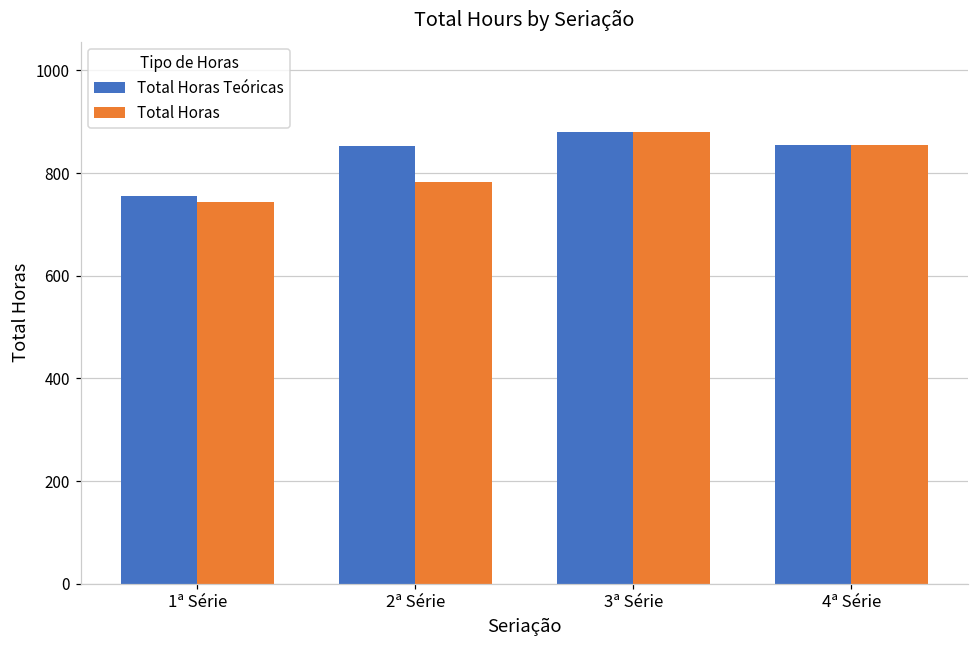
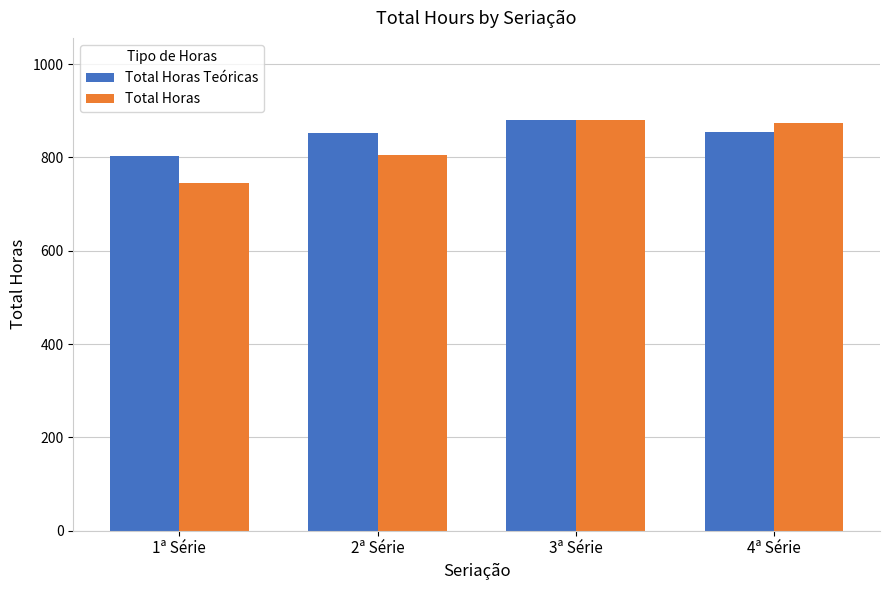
  {
    "Total Horas Teóricas": {
-     "1ª Série": 760,
+     "1ª Série": 800,
      "2ª Série": 850,
      "3ª Série": 880,
      "4ª Série": 850
    },
    "Total Horas": {
      "1ª Série": 740,
-     "2ª Série": 780,
+     "2ª Série": 810,
      "3ª Série": 880,
-     "4ª Série": 850
+     "4ª Série": 870
    }
  }
